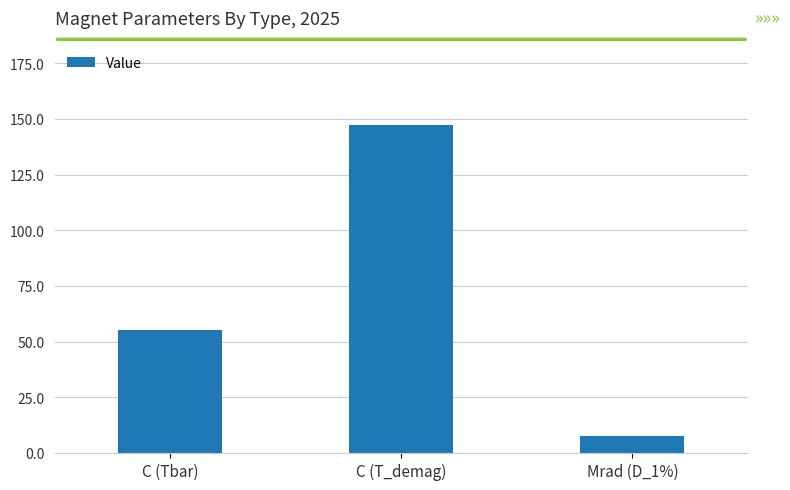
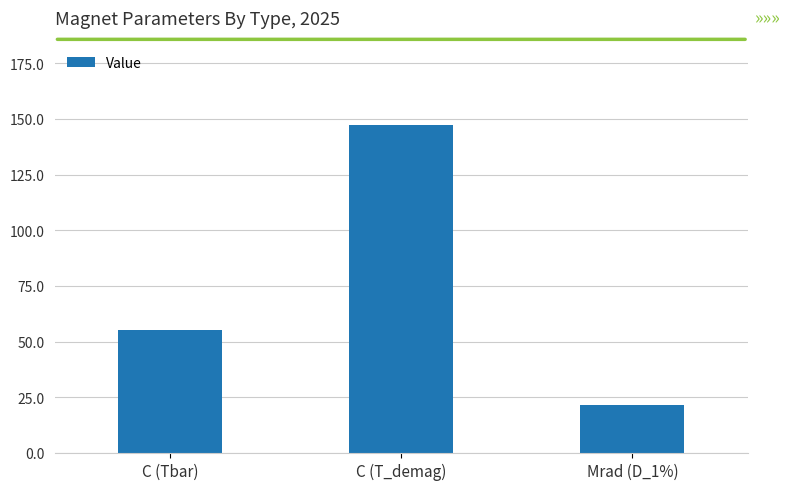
  {
    "C (Tbar)": 55,
    "C (T_demag)": 147,
-   "Mrad (D_1%)": 7
+   "Mrad (D_1%)": 22
  }
